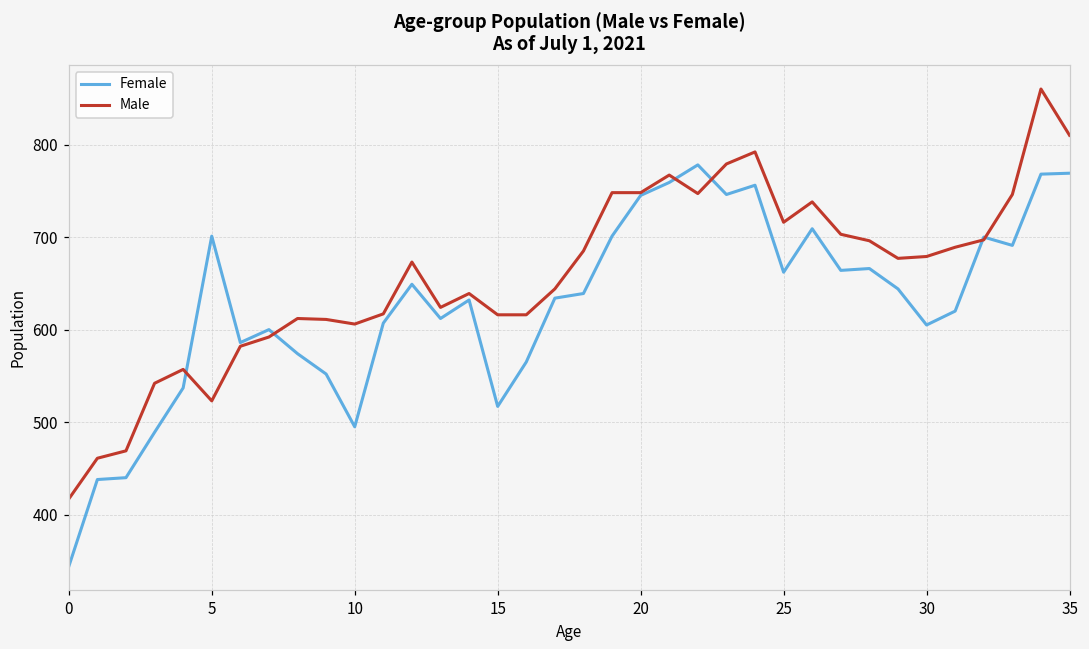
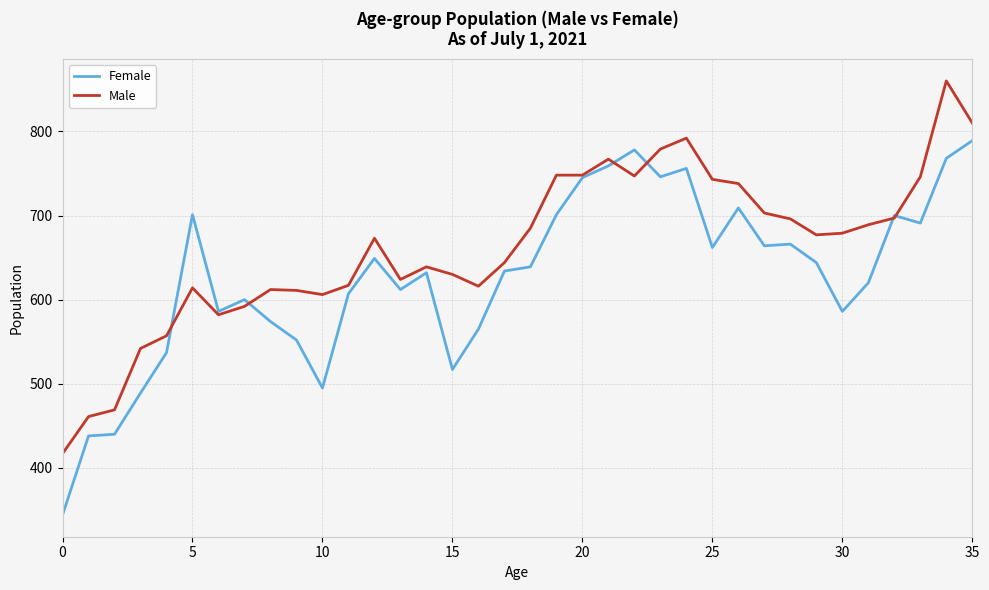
  {
    "Female": {
      "0": 340,
      "5": 700,
      "10": 500,
      "15": 520,
      "20": 750,
      "25": 660,
-     "30": 610,
-     "35": 770
+     "30": 590,
+     "35": 790
    },
    "Male": {
      "0": 420,
-     "5": 520,
+     "5": 610,
      "10": 610,
-     "15": 620,
+     "15": 630,
      "20": 750,
-     "25": 720,
+     "25": 740,
      "30": 680,
      "35": 810
    }
  }
